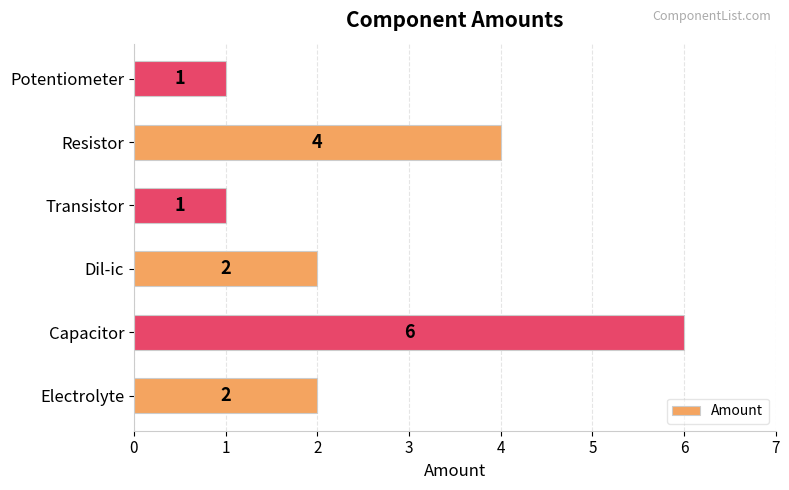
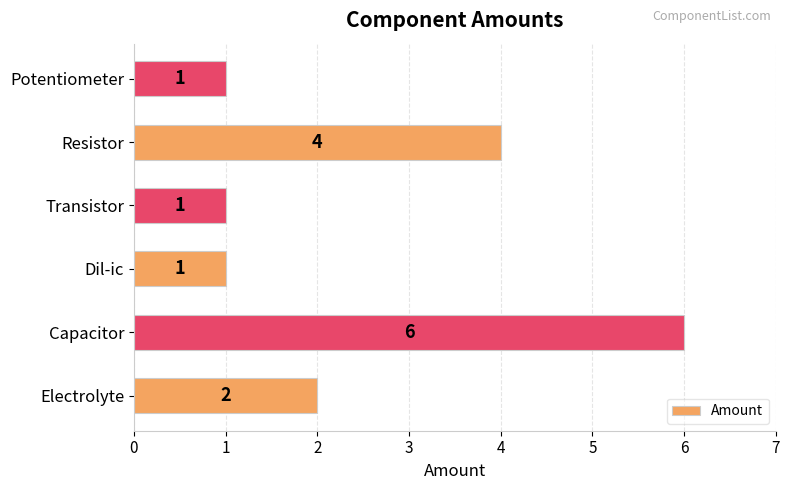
  {
    "Potentiometer": 1,
    "Resistor": 4,
    "Transistor": 1,
-   "Dil-ic": 2,
+   "Dil-ic": 1,
    "Capacitor": 6,
    "Electrolyte": 2
  }
